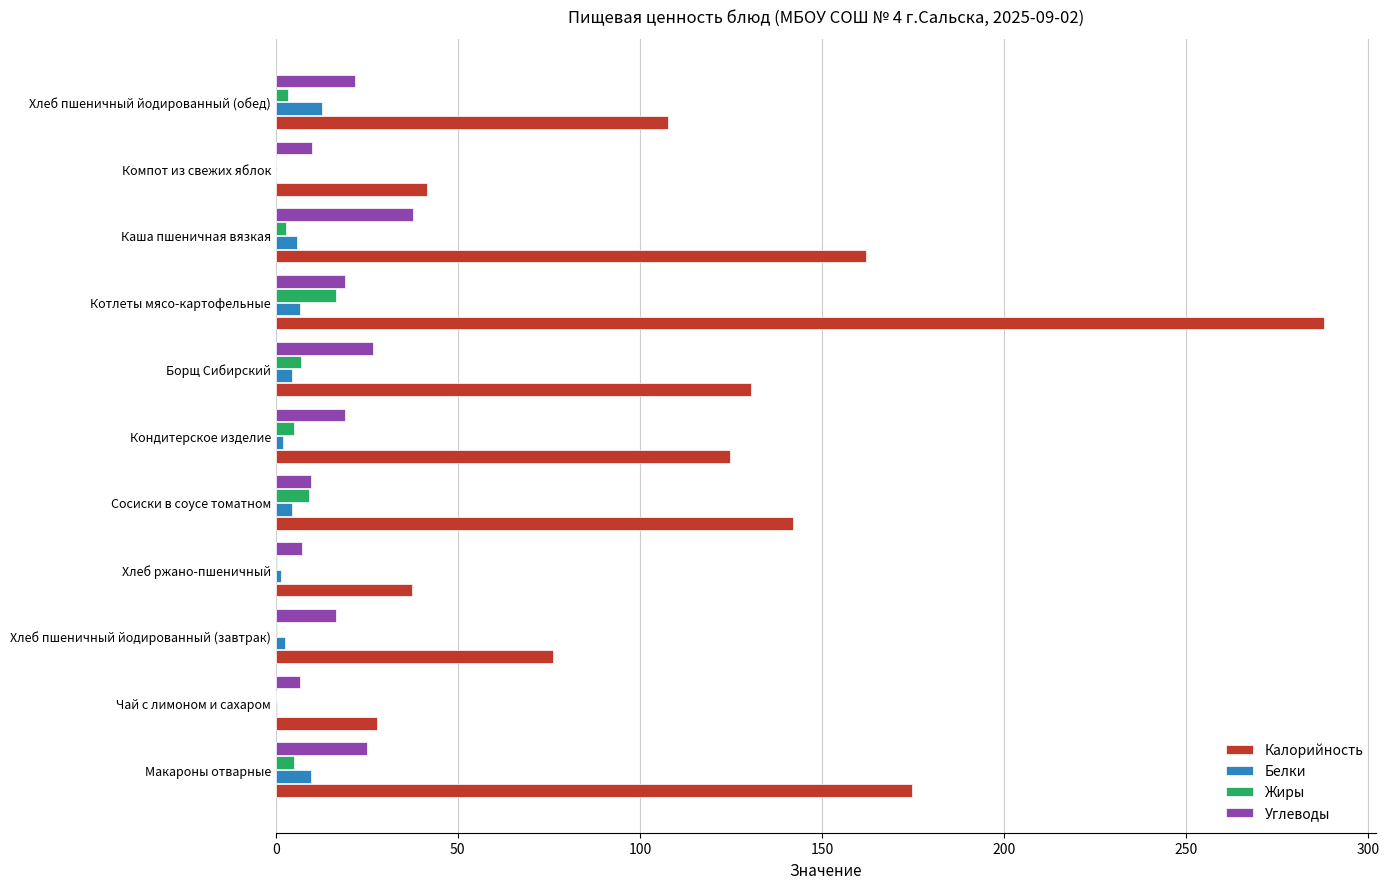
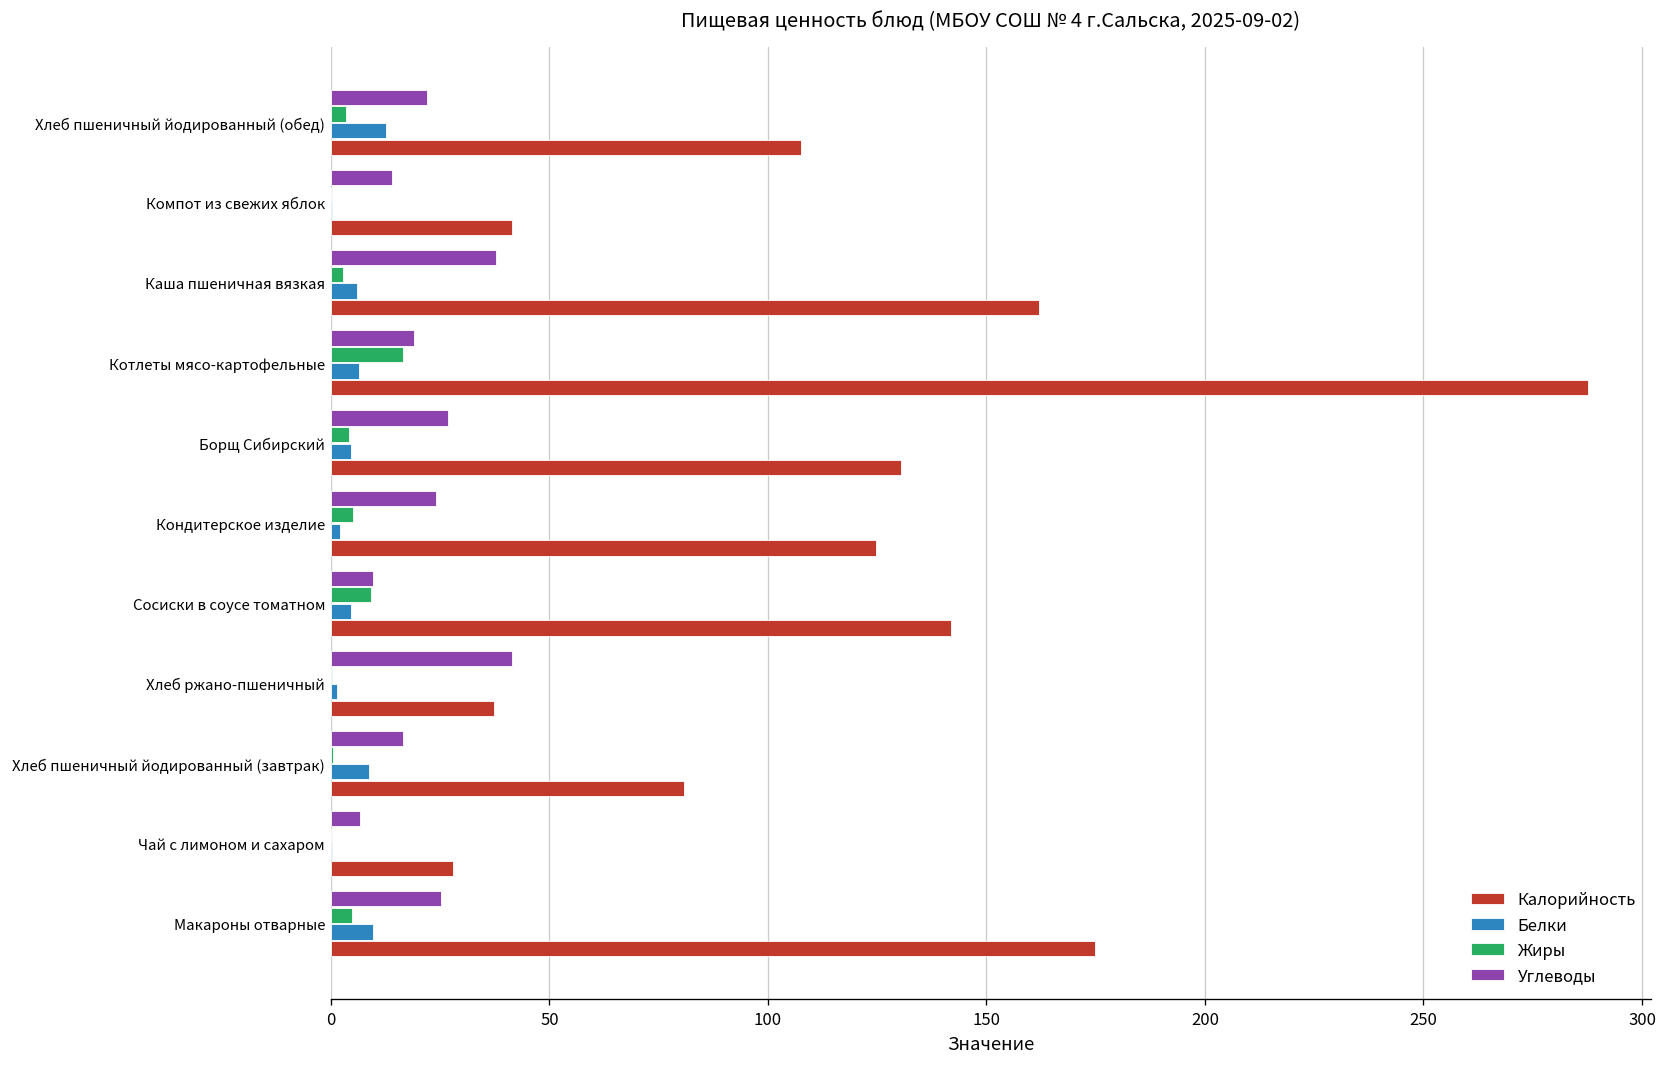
  {
    "Калорийность": {
      "Хлеб пшеничный йодированный (обед)": 108,
      "Компот из свежих яблок": 42,
      "Каша пшеничная вязкая": 162,
      "Котлеты мясо-картофельные": 288,
      "Борщ Сибирский": 130,
      "Кондитерское изделие": 125,
      "Сосиски в соусе томатном": 142,
      "Хлеб ржано-пшеничный": 37,
-     "Хлеб пшеничный йодированный (завтрак)": 76,
+     "Хлеб пшеничный йодированный (завтрак)": 81,
      "Чай с лимоном и сахаром": 28,
      "Макароны отварные": 175
    },
    "Белки": {
      "Хлеб пшеничный йодированный (обед)": 13,
      "Каша пшеничная вязкая": 6,
      "Котлеты мясо-картофельные": 7,
      "Борщ Сибирский": 5,
      "Кондитерское изделие": 2,
      "Сосиски в соусе томатном": 5,
      "Хлеб ржано-пшеничный": 1,
-     "Хлеб пшеничный йодированный (завтрак)": 2,
+     "Хлеб пшеничный йодированный (завтрак)": 9,
      "Макароны отварные": 10
    },
    "Жиры": {
      "Хлеб пшеничный йодированный (обед)": 3,
      "Каша пшеничная вязкая": 3,
      "Котлеты мясо-картофельные": 17,
-     "Борщ Сибирский": 7,
+     "Борщ Сибирский": 4,
      "Кондитерское изделие": 5,
      "Сосиски в соусе томатном": 9,
      "Чай с лимоном и сахаром": 0,
      "Макароны отварные": 5
    },
    "Углеводы": {
      "Хлеб пшеничный йодированный (обед)": 22,
-     "Компот из свежих яблок": 10,
+     "Компот из свежих яблок": 14,
      "Каша пшеничная вязкая": 38,
      "Котлеты мясо-картофельные": 19,
      "Борщ Сибирский": 27,
-     "Кондитерское изделие": 19,
+     "Кондитерское изделие": 24,
      "Сосиски в соусе томатном": 10,
-     "Хлеб ржано-пшеничный": 7,
+     "Хлеб ржано-пшеничный": 41,
      "Хлеб пшеничный йодированный (завтрак)": 16,
      "Чай с лимоном и сахаром": 7,
      "Макароны отварные": 25
    }
  }
